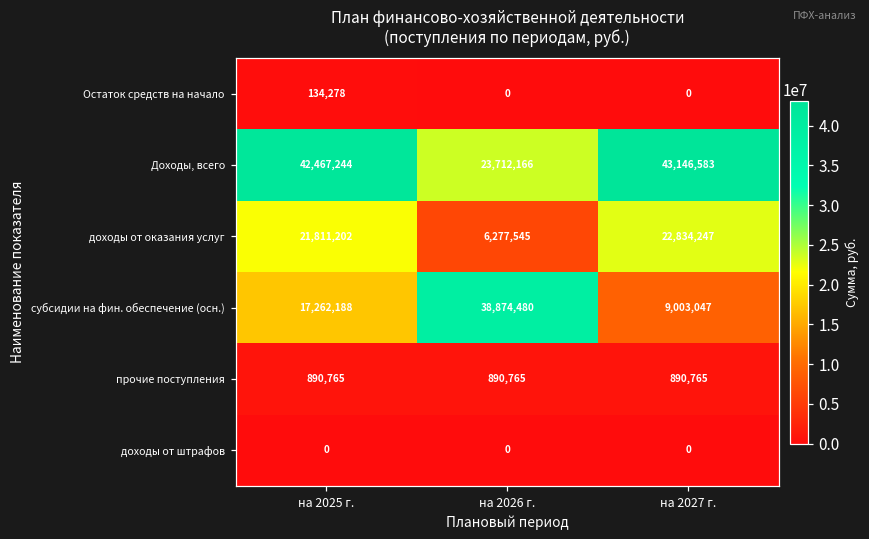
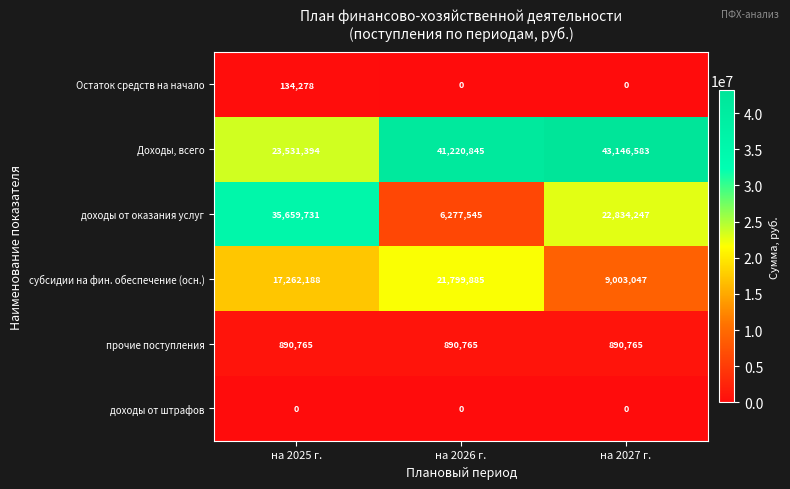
  {
    "Остаток средств на начало": {
      "на 2025 г.": "134,278",
      "на 2026 г.": "0",
      "на 2027 г.": "0"
    },
    "Доходы, всего": {
-     "на 2025 г.": "42,467,244",
-     "на 2026 г.": "23,712,166",
+     "на 2025 г.": "23,531,394",
+     "на 2026 г.": "41,220,845",
      "на 2027 г.": "43,146,583"
    },
    "доходы от оказания услуг": {
-     "на 2025 г.": "21,811,202",
+     "на 2025 г.": "35,659,731",
      "на 2026 г.": "6,277,545",
      "на 2027 г.": "22,834,247"
    },
    "субсидии на фин. обеспечение (осн.)": {
      "на 2025 г.": "17,262,188",
-     "на 2026 г.": "38,874,480",
+     "на 2026 г.": "21,799,885",
      "на 2027 г.": "9,003,047"
    },
    "прочие поступления": {
      "на 2025 г.": "890,765",
      "на 2026 г.": "890,765",
      "на 2027 г.": "890,765"
    },
    "доходы от штрафов": {
      "на 2025 г.": "0",
      "на 2026 г.": "0",
      "на 2027 г.": "0"
    }
  }
